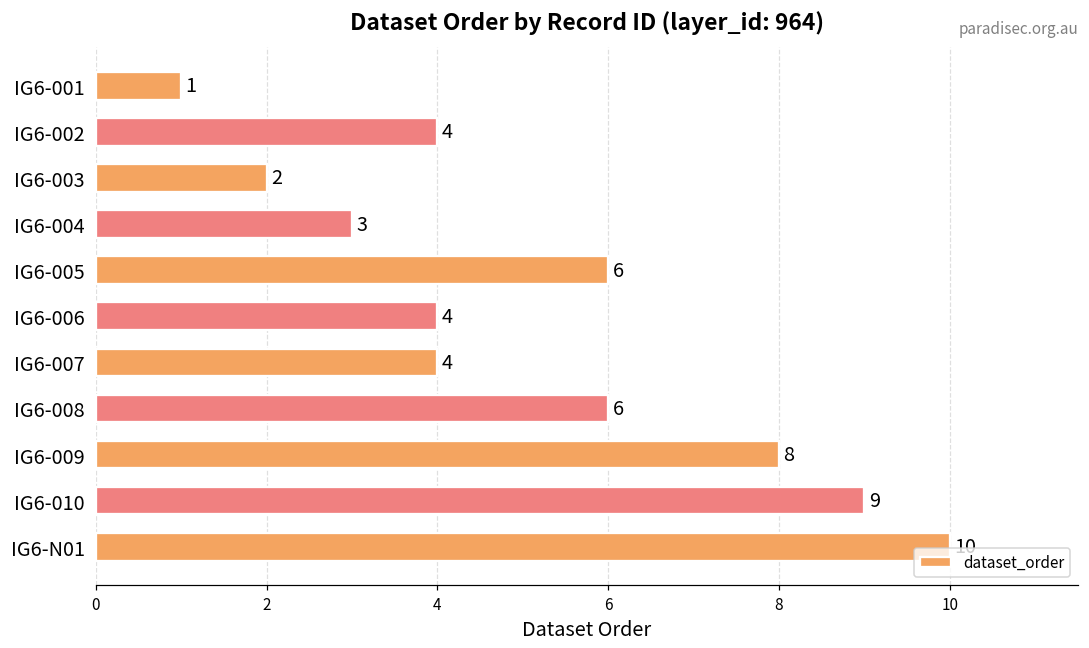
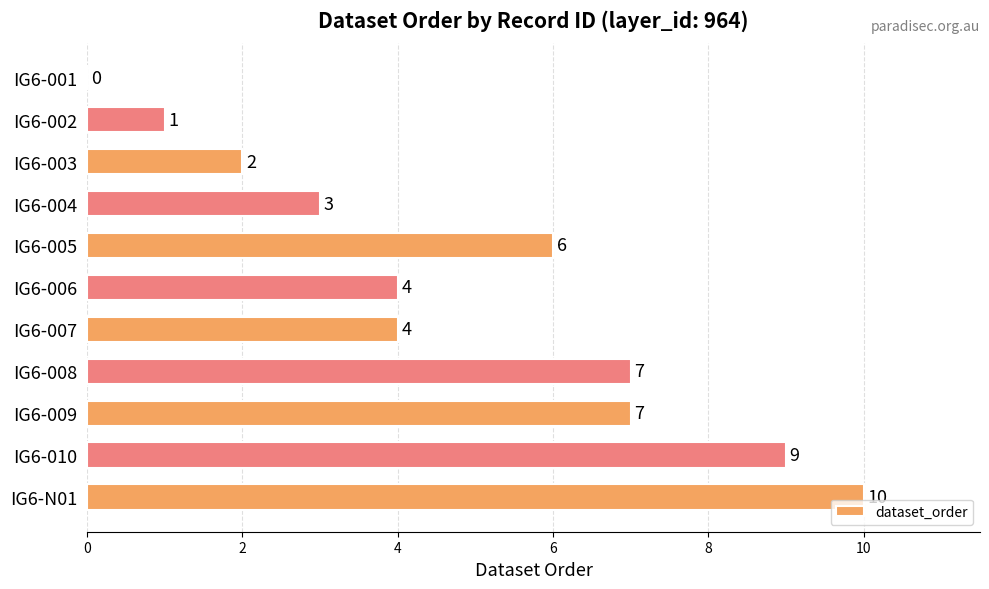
  {
-   "IG6-001": 1,
-   "IG6-002": 4,
+   "IG6-001": 0,
+   "IG6-002": 1,
    "IG6-003": 2,
    "IG6-004": 3,
    "IG6-005": 6,
    "IG6-006": 4,
    "IG6-007": 4,
-   "IG6-008": 6,
-   "IG6-009": 8,
+   "IG6-008": 7,
+   "IG6-009": 7,
    "IG6-010": 9
  }
